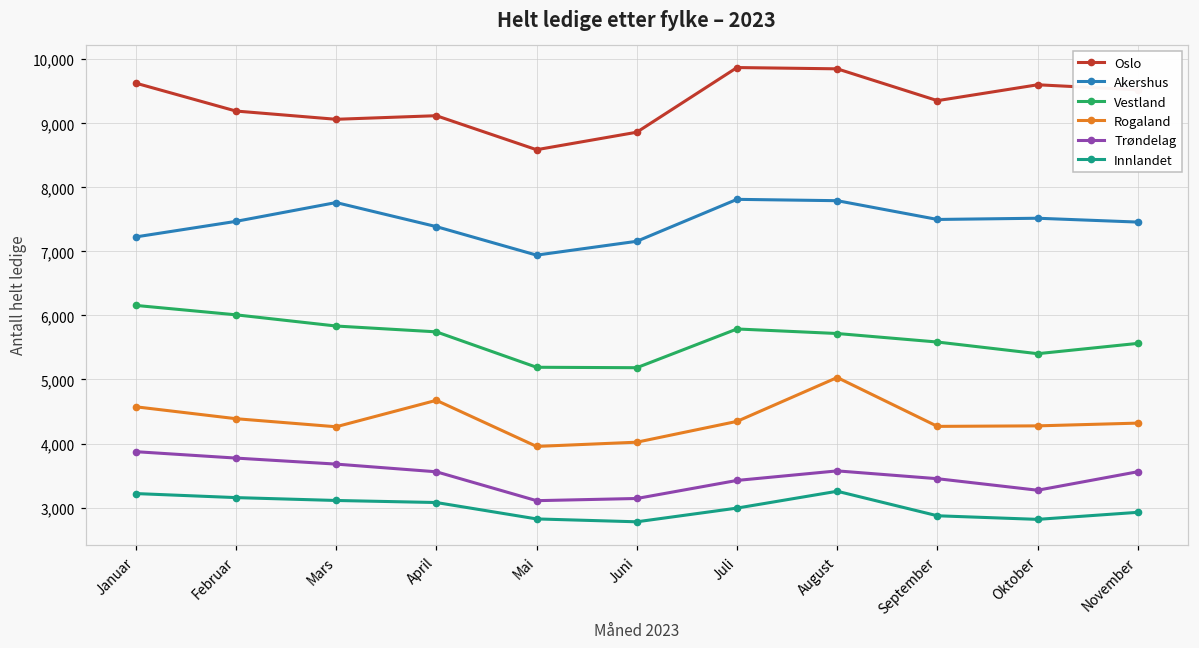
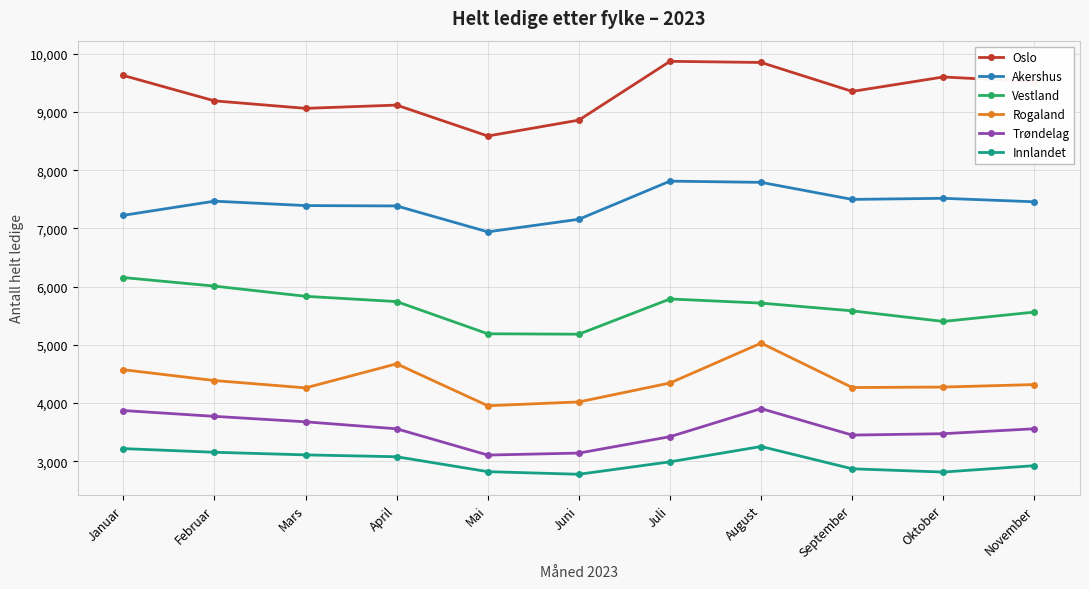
  {
    "Oslo": {
      "Januar": "9,600",
      "Februar": "9,200",
      "Mars": "9,100",
      "April": "9,100",
      "Mai": "8,600",
      "Juni": "8,900",
      "Juli": "9,900",
      "August": "9,900",
      "September": "9,400",
      "Oktober": "9,600"
    },
    "Akershus": {
      "Januar": "7,200",
      "Februar": "7,500",
-     "Mars": "7,800",
+     "Mars": "7,400",
      "April": "7,400",
      "Mai": "6,900",
      "Juni": "7,200",
      "Juli": "7,800",
      "August": "7,800",
      "September": "7,500",
      "Oktober": "7,500",
      "November": "7,500"
    },
    "Rogaland": {
      "Januar": "4,600",
      "Februar": "4,400",
      "Mars": "4,300",
      "April": "4,700",
      "Mai": "4,000",
      "Juni": "4,000",
      "Juli": "4,300",
      "August": "5,000",
      "September": "4,300",
      "Oktober": "4,300",
      "November": "4,300"
    },
    "Trøndelag": {
      "Januar": "3,900",
      "Februar": "3,800",
      "Mars": "3,700",
      "April": "3,600",
      "Mai": "3,100",
      "Juni": "3,100",
      "Juli": "3,400",
-     "August": "3,600",
+     "August": "3,900",
      "September": "3,500",
-     "Oktober": "3,300",
+     "Oktober": "3,500",
      "November": "3,600"
    }
  }
